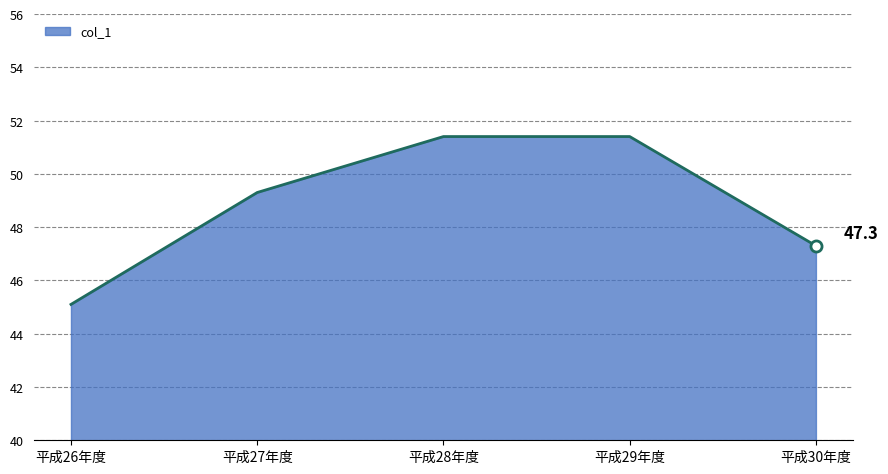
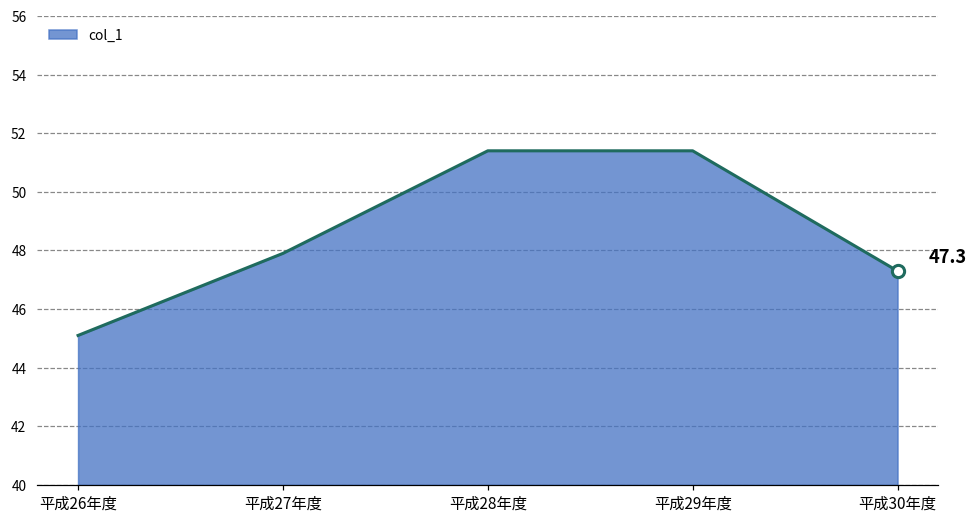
  {
    "col_1": {
      "平成26年度": 45.1,
-     "平成27年度": 49.3,
+     "平成27年度": 47.9,
      "平成28年度": 51.4,
      "平成29年度": 51.4
    }
  }
